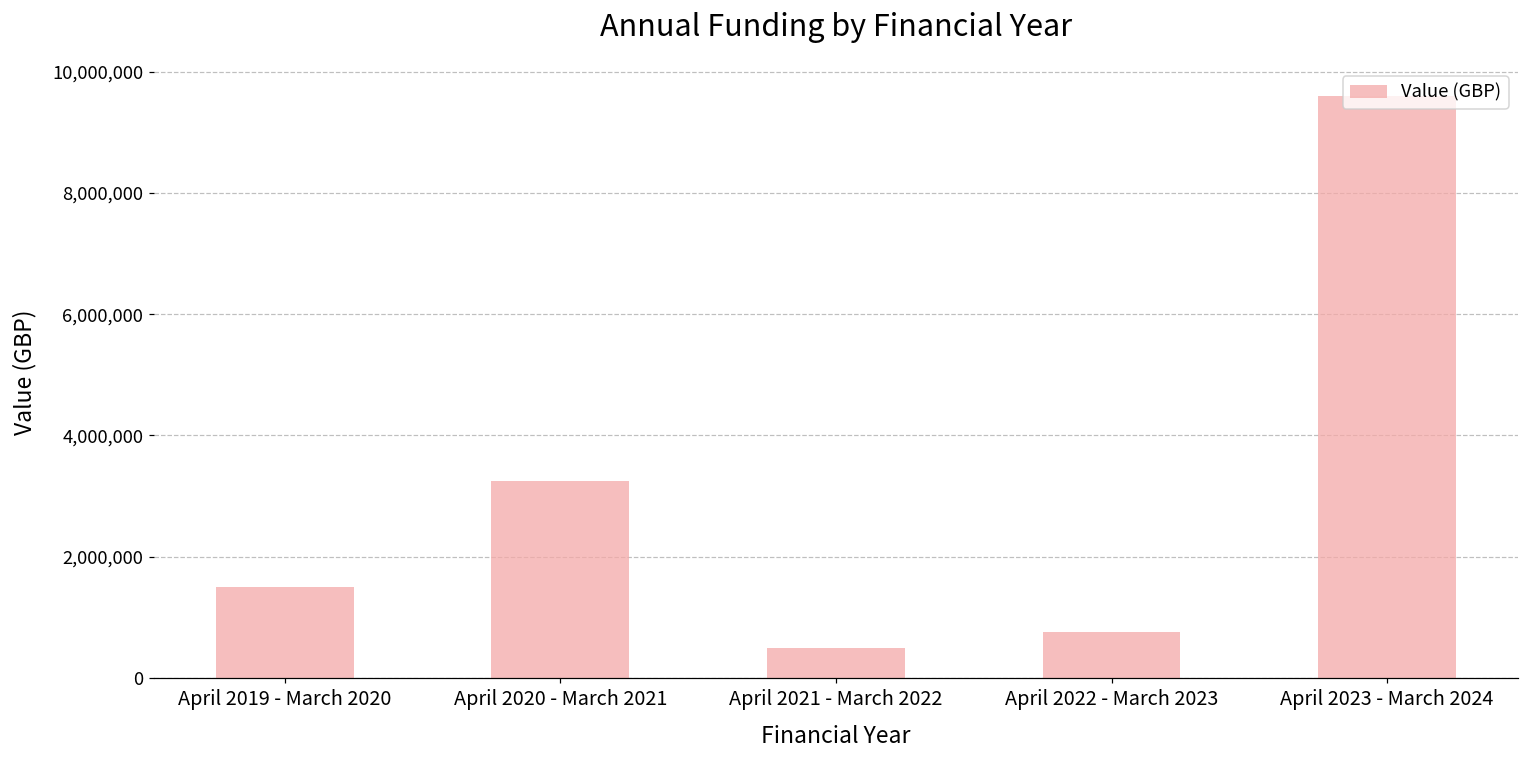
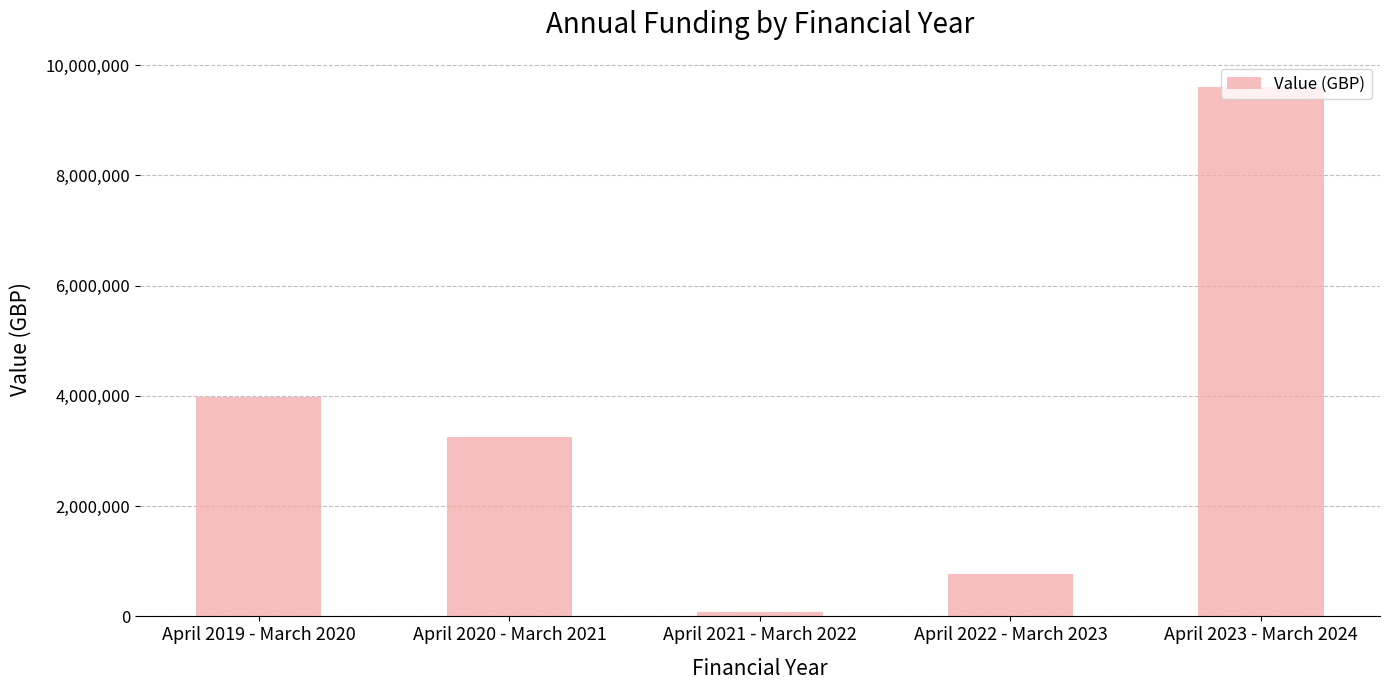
  {
-   "April 2019 - March 2020": "1,500,000",
+   "April 2019 - March 2020": "4,000,000",
    "April 2020 - March 2021": "3,300,000",
-   "April 2021 - March 2022": "500,000",
+   "April 2021 - March 2022": "100,000",
    "April 2022 - March 2023": "800,000"
  }
